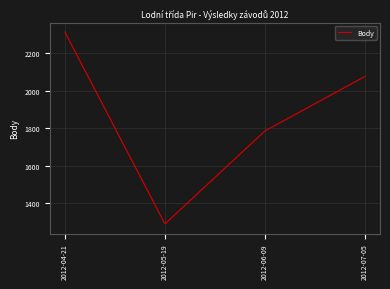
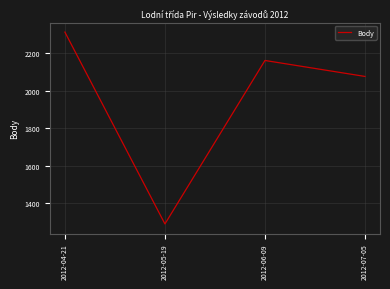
  {
    "2012-04-21": 2310,
    "2012-05-19": 1290,
-   "2012-06-09": 1790,
+   "2012-06-09": 2160,
    "2012-07-05": 2080
  }
